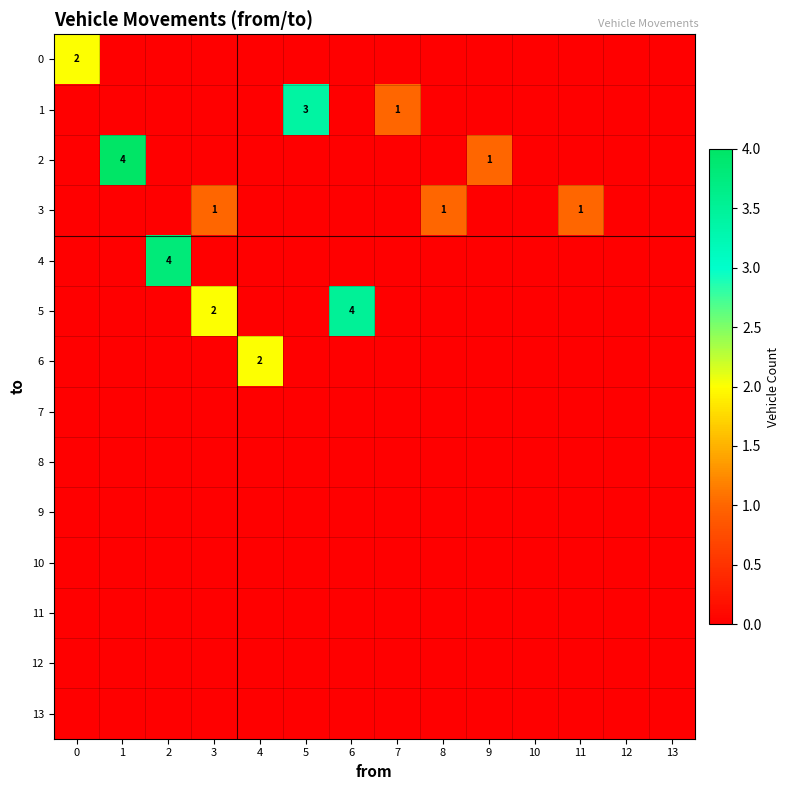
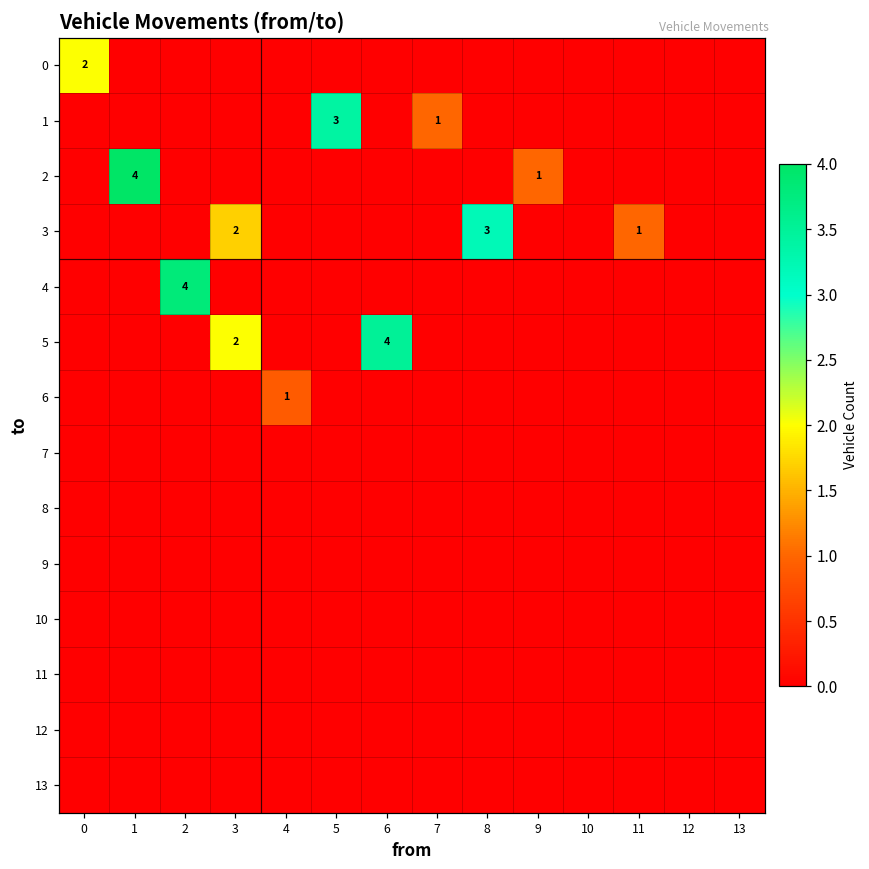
  {
    "0": {
      "0": 2
    },
    "1": {
      "5": 3,
      "7": 1
    },
    "2": {
      "1": 4,
      "9": 1
    },
    "3": {
-     "3": 1,
-     "8": 1,
+     "3": 2,
+     "8": 3,
      "11": 1
    },
    "4": {
      "2": 4
    },
    "5": {
      "3": 2,
      "6": 4
    },
    "6": {
-     "4": 2
+     "4": 1
    }
  }
